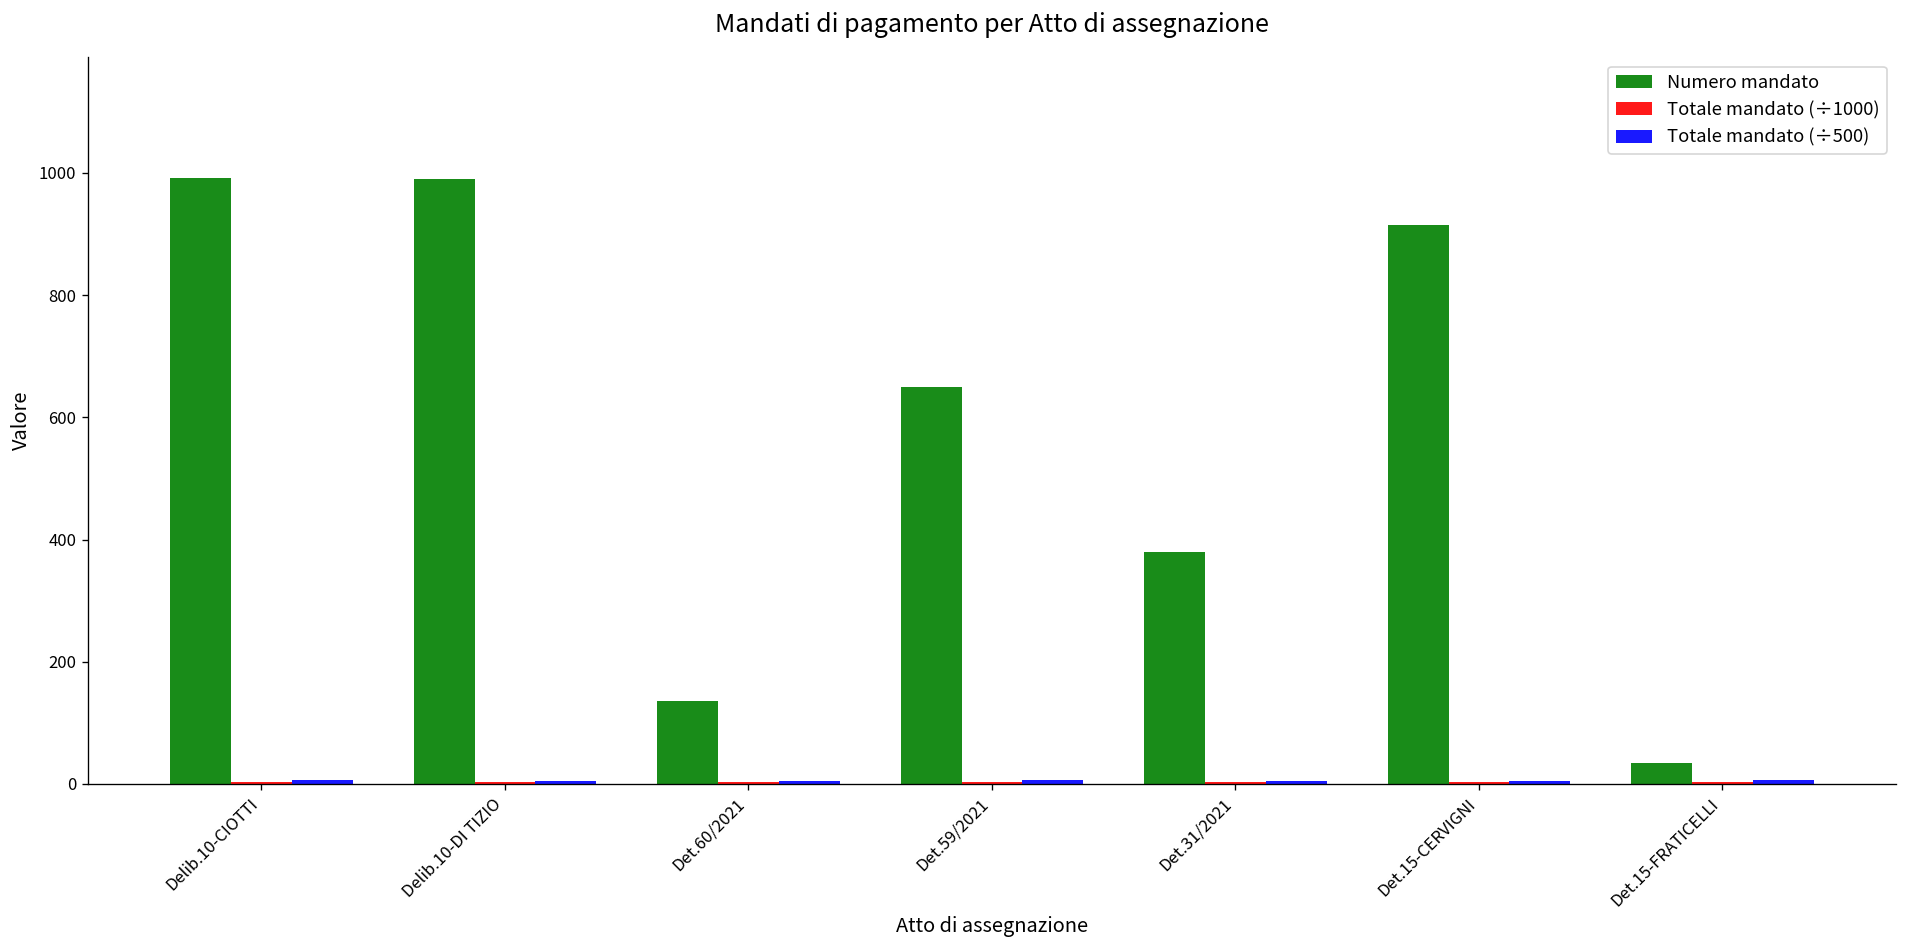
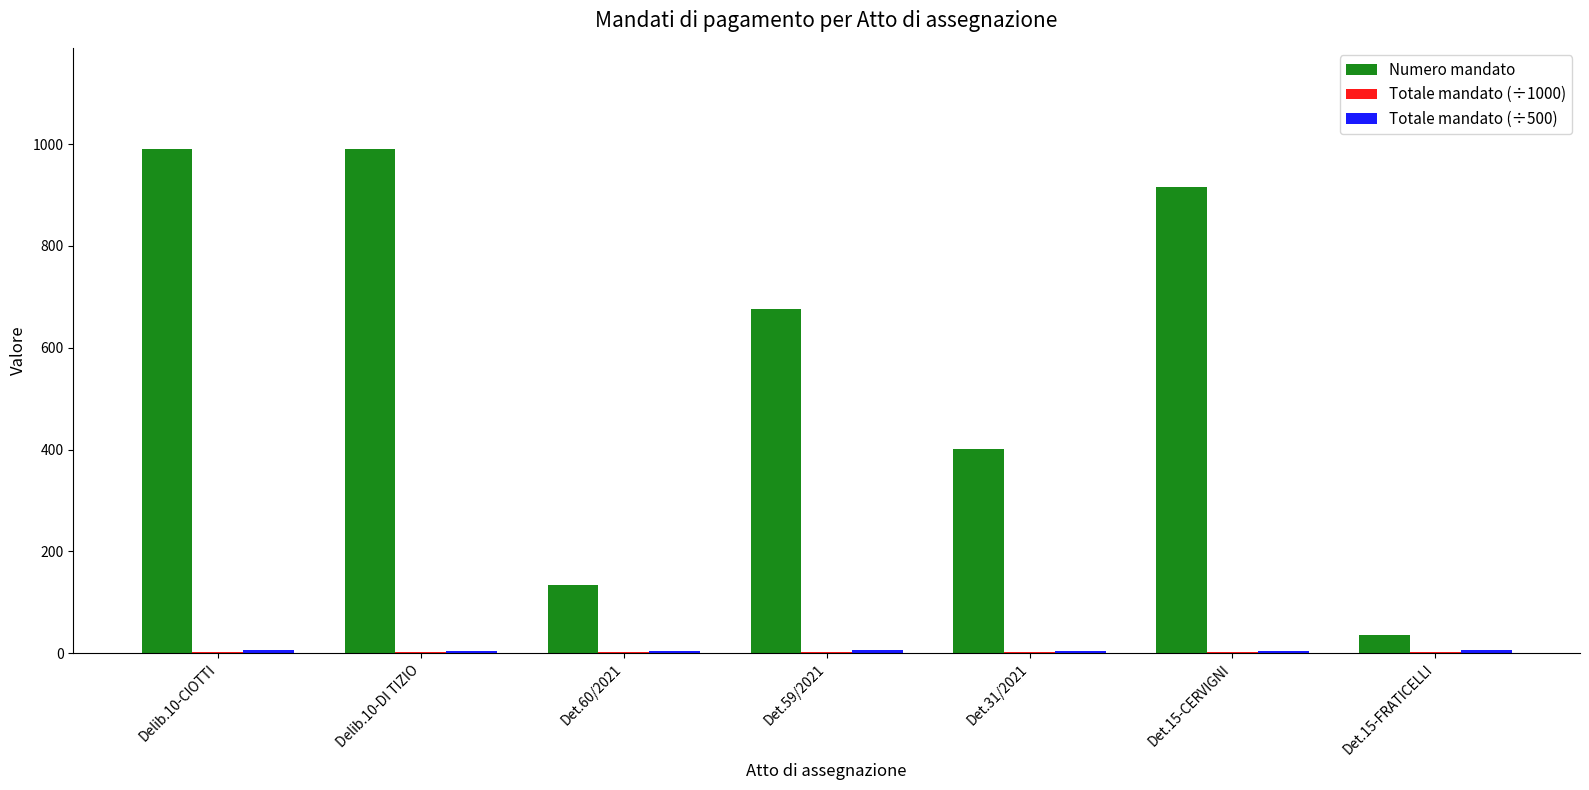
  {
    "Numero mandato": {
      "Delib.10-CIOTTI": 990,
      "Delib.10-DI TIZIO": 990,
      "Det.60/2021": 140,
-     "Det.59/2021": 650,
-     "Det.31/2021": 380,
+     "Det.59/2021": 680,
+     "Det.31/2021": 400,
      "Det.15-CERVIGNI": 920,
      "Det.15-FRATICELLI": 40
    },
    "Totale mandato (÷500)": {
      "Delib.10-CIOTTI": 10,
      "Det.59/2021": 10,
      "Det.15-FRATICELLI": 10
    }
  }
